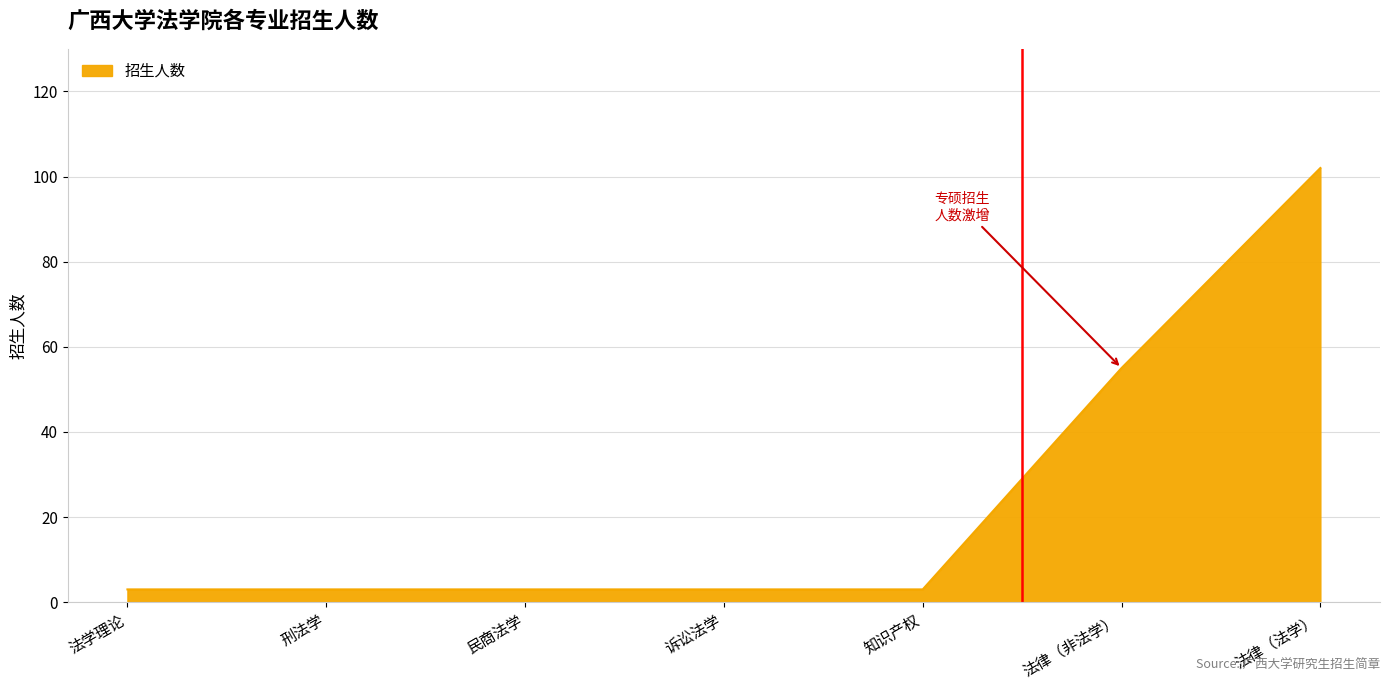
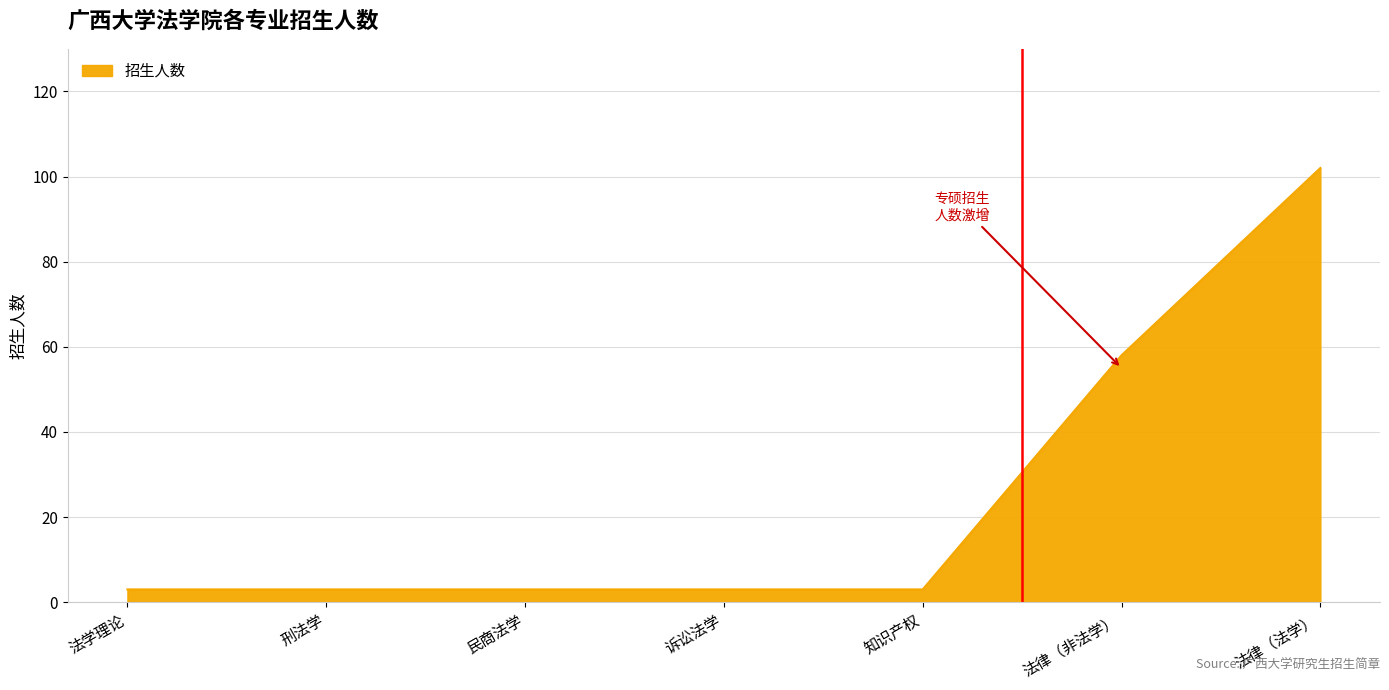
  {
    "法学理论": 3,
    "刑法学": 3,
    "民商法学": 3,
    "诉讼法学": 3,
    "知识产权": 3,
-   "法律（非法学）": 55,
+   "法律（非法学）": 58,
    "法律（法学）": 102
  }
